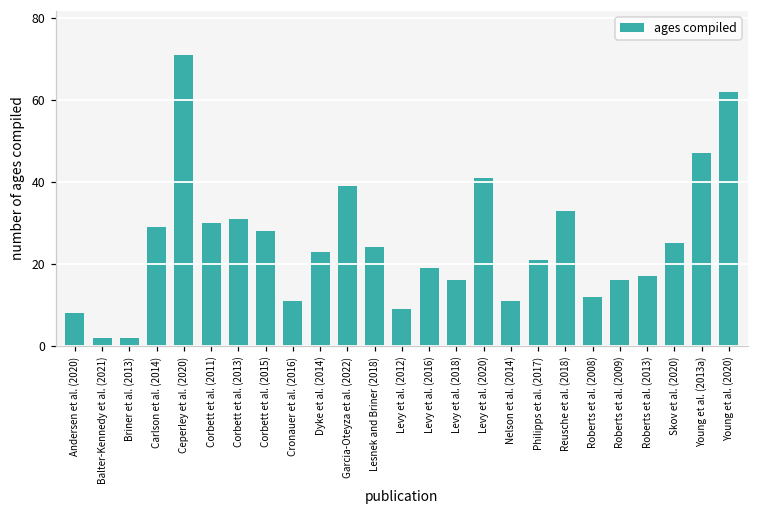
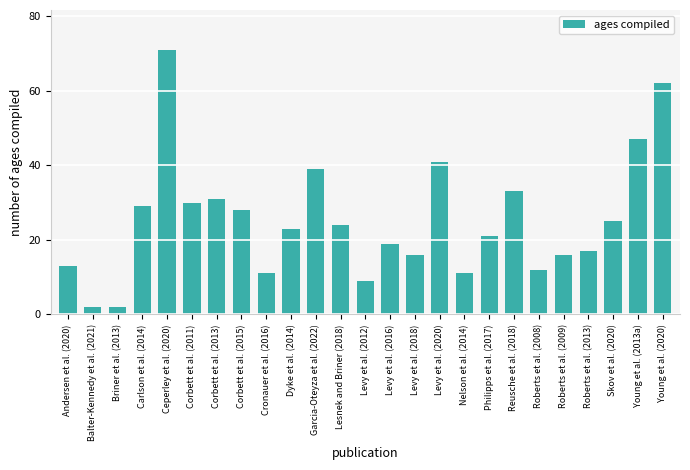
  {
-   "Andersen et al. (2020)": 8,
+   "Andersen et al. (2020)": 13,
    "Balter-Kennedy et al. (2021)": 2,
    "Briner et al. (2013)": 2,
    "Carlson et al. (2014)": 29,
    "Ceperley et al. (2020)": 71,
    "Corbett et al. (2011)": 30,
    "Corbett et al. (2013)": 31,
    "Corbett et al. (2015)": 28,
    "Cronauer et al. (2016)": 11,
    "Dyke et al. (2014)": 23,
    "Garcia-Oteyza et al. (2022)": 39,
    "Lesnek and Briner (2018)": 24,
    "Levy et al. (2012)": 9,
    "Levy et al. (2016)": 19,
    "Levy et al. (2018)": 16,
    "Levy et al. (2020)": 41,
    "Nelson et al. (2014)": 11,
    "Philipps et al. (2017)": 21,
    "Reusche et al. (2018)": 33,
    "Roberts et al. (2008)": 12,
    "Roberts et al. (2009)": 16,
    "Roberts et al. (2013)": 17,
    "Skov et al. (2020)": 25,
    "Young et al. (2013a)": 47,
    "Young et al. (2020)": 62
  }
